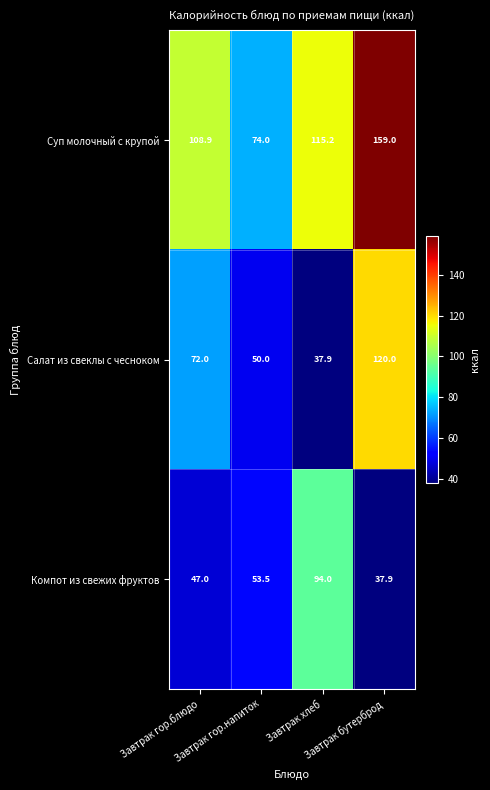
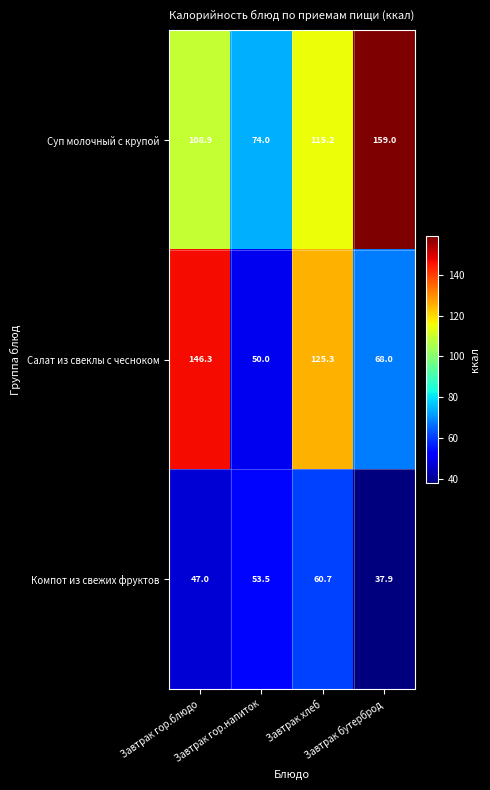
  {
    "Суп молочный с крупой": {
      "Завтрак гор.блюдо": 108.9,
      "Завтрак гор.напиток": 74.0,
      "Завтрак хлеб": 115.2,
      "Завтрак бутерброд": 159.0
    },
    "Салат из свеклы с чесноком": {
-     "Завтрак гор.блюдо": 72.0,
+     "Завтрак гор.блюдо": 146.3,
      "Завтрак гор.напиток": 50.0,
-     "Завтрак хлеб": 37.9,
-     "Завтрак бутерброд": 120.0
+     "Завтрак хлеб": 125.3,
+     "Завтрак бутерброд": 68.0
    },
    "Компот из свежих фруктов": {
      "Завтрак гор.блюдо": 47.0,
      "Завтрак гор.напиток": 53.5,
-     "Завтрак хлеб": 94.0,
+     "Завтрак хлеб": 60.7,
      "Завтрак бутерброд": 37.9
    }
  }
